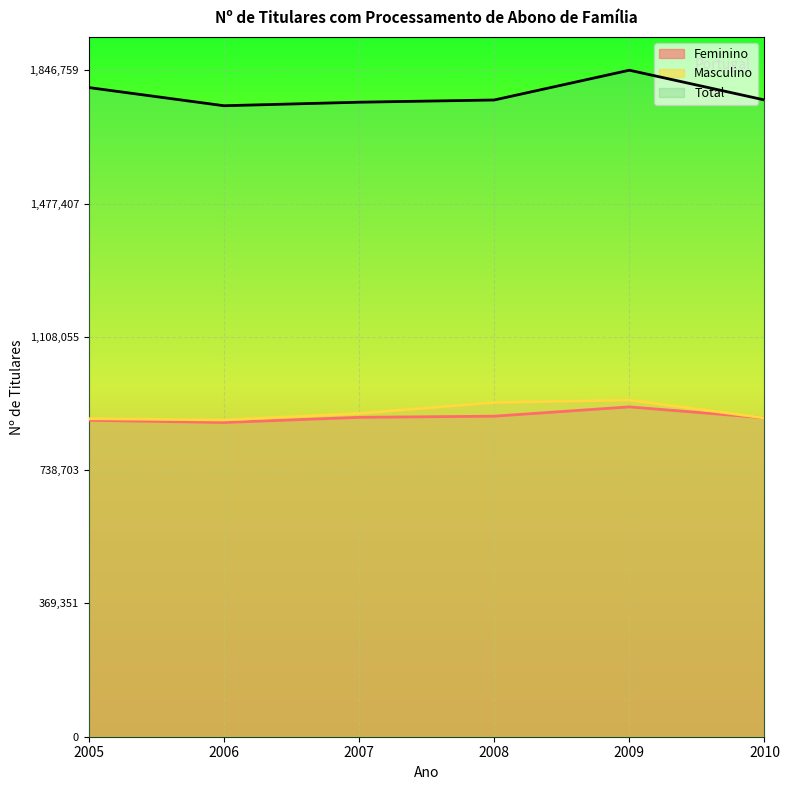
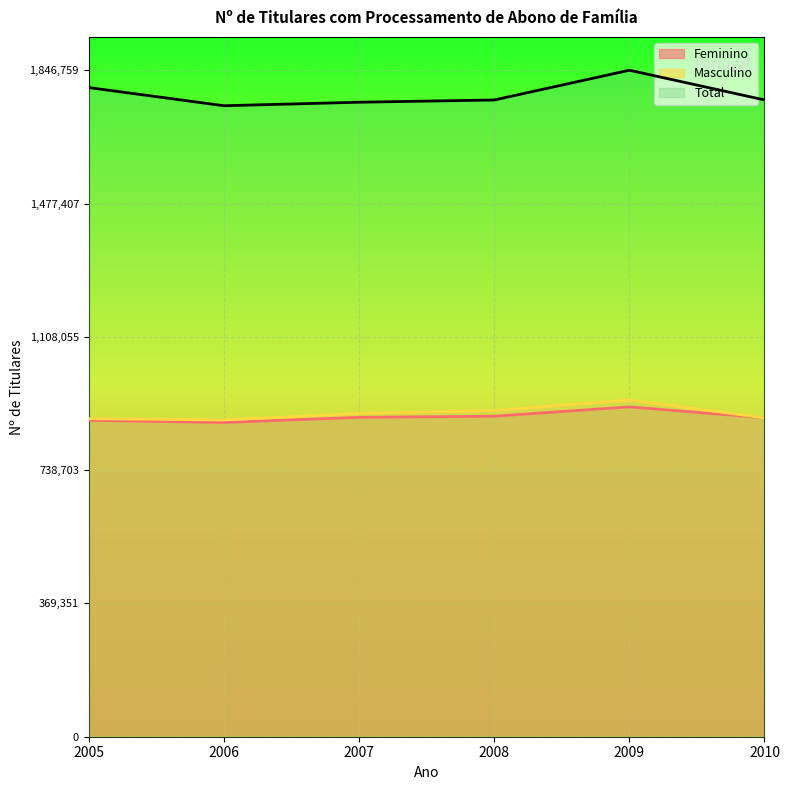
  {
    "Feminino": {
      "2007": "880,000",
      "2008": "890,000",
      "2009": "910,000"
    },
    "Masculino": {
      "2007": "900,000",
-     "2008": "930,000",
+     "2008": "900,000",
      "2009": "930,000"
    },
    "Total": {
      "2005": "1,800,000",
      "2006": "1,750,000",
      "2007": "1,760,000",
      "2008": "1,760,000",
      "2009": "1,850,000",
      "2010": "1,760,000"
    }
  }
